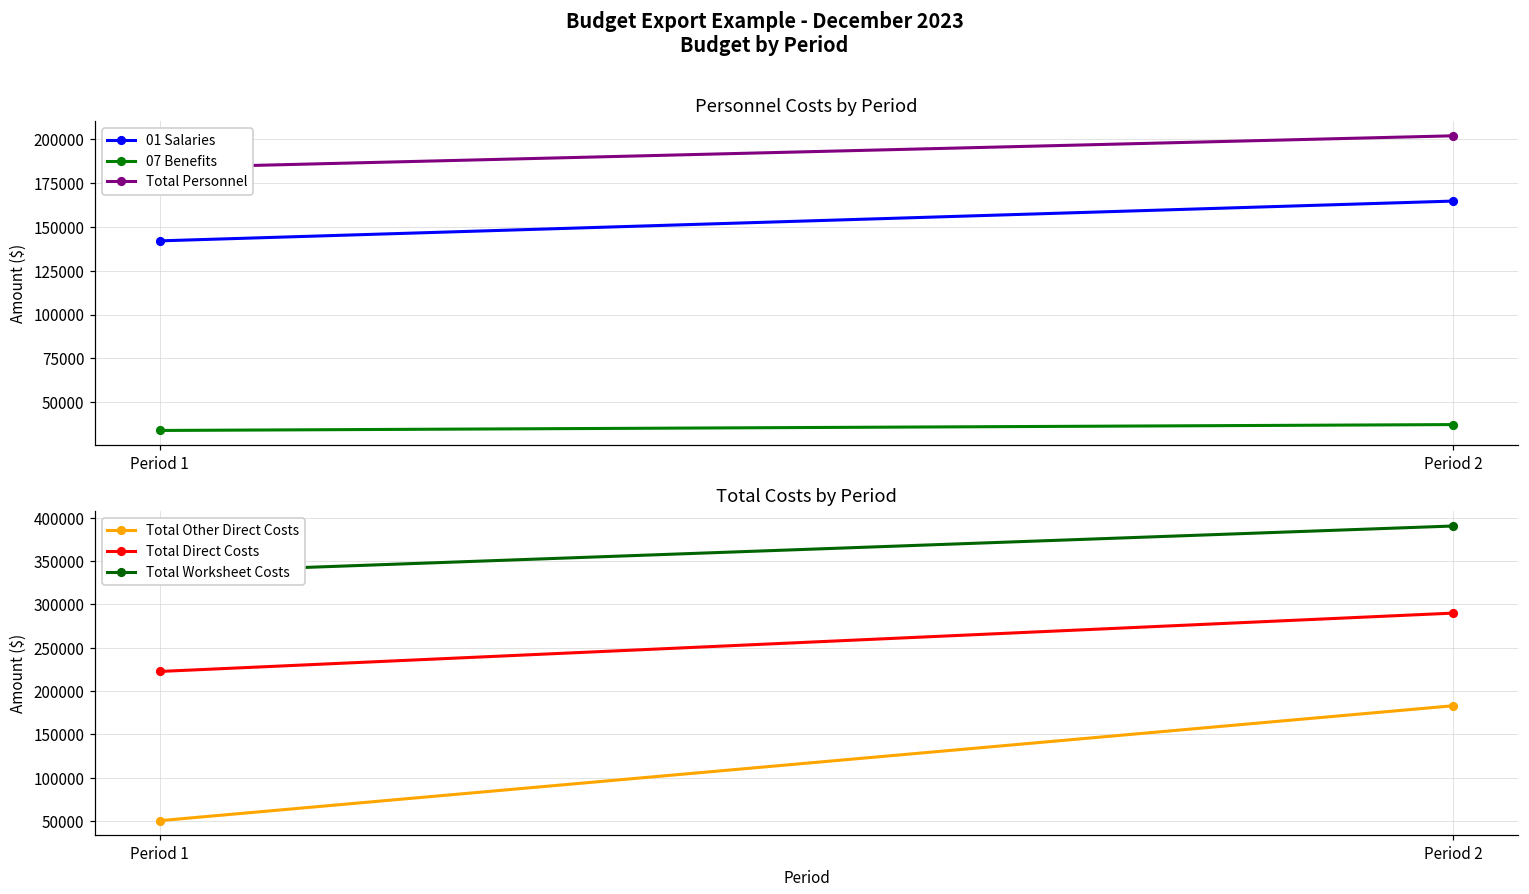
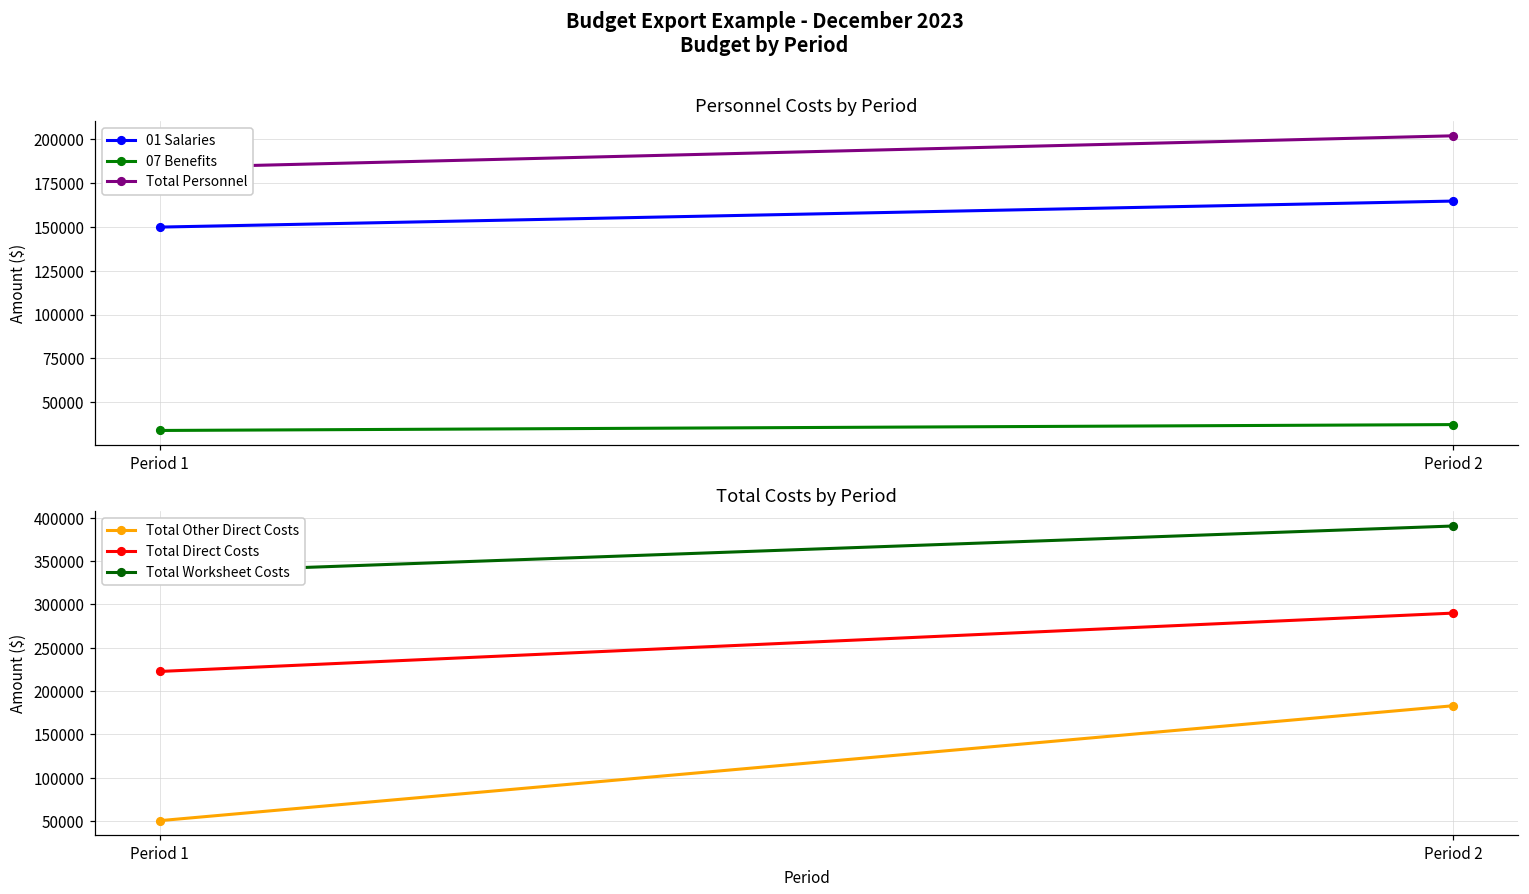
  {
    "Personnel Costs by Period": {
      "01 Salaries": {
-       "Period 1": 142000,
+       "Period 1": 150000,
        "Period 2": 165000
      },
      "07 Benefits": {
        "Period 1": 34000,
        "Period 2": 37000
      },
      "Total Personnel": {
        "Period 2": 202000
      }
    },
    "Total Costs by Period": {
      "Total Other Direct Costs": {
        "Period 1": 50000,
        "Period 2": 180000
      },
      "Total Direct Costs": {
        "Period 1": 220000,
        "Period 2": 290000
      },
      "Total Worksheet Costs": {
        "Period 2": 390000
      }
    }
  }
